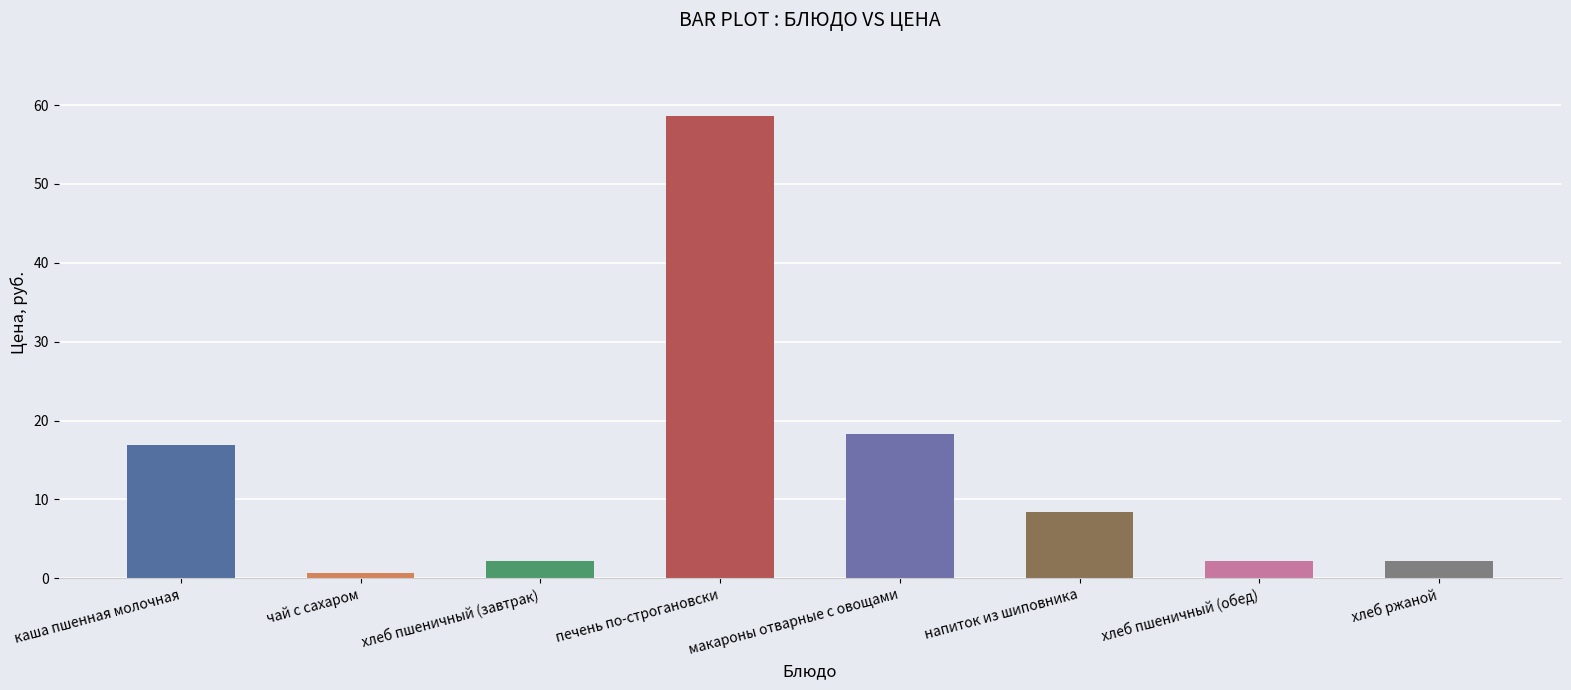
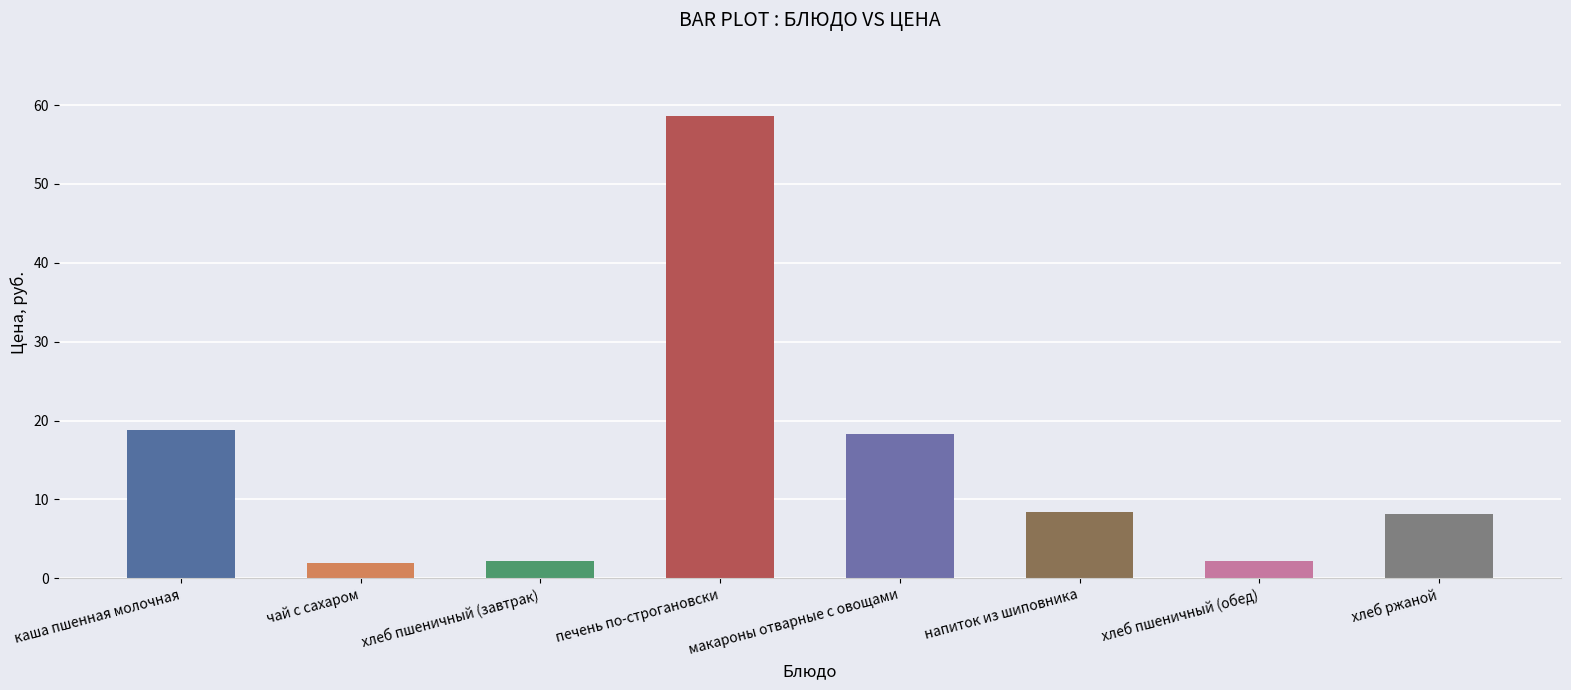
  {
-   "каша пшенная молочная": 17,
-   "чай с сахаром": 1,
+   "каша пшенная молочная": 19,
+   "чай с сахаром": 2,
    "хлеб пшеничный (завтрак)": 2,
    "печень по-строгановски": 59,
    "макароны отварные с овощами": 18,
    "напиток из шиповника": 8,
    "хлеб пшеничный (обед)": 2,
-   "хлеб ржаной": 2
+   "хлеб ржаной": 8
  }
